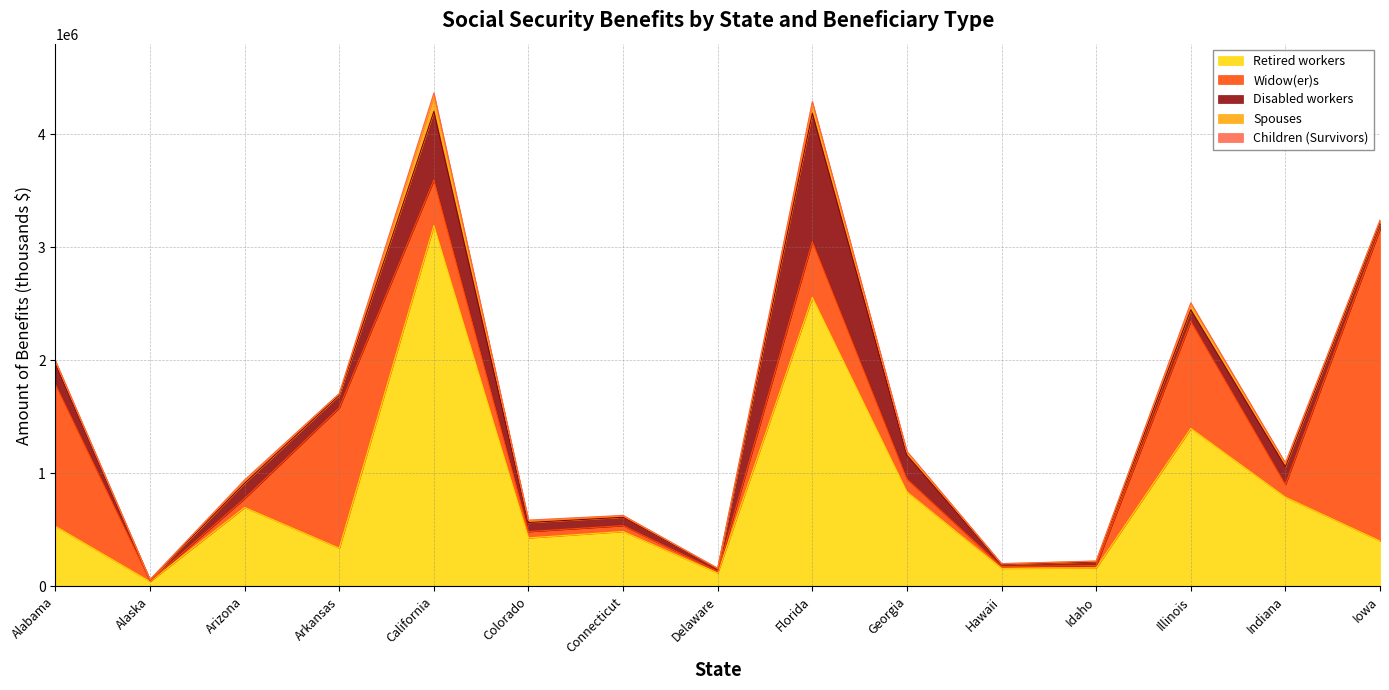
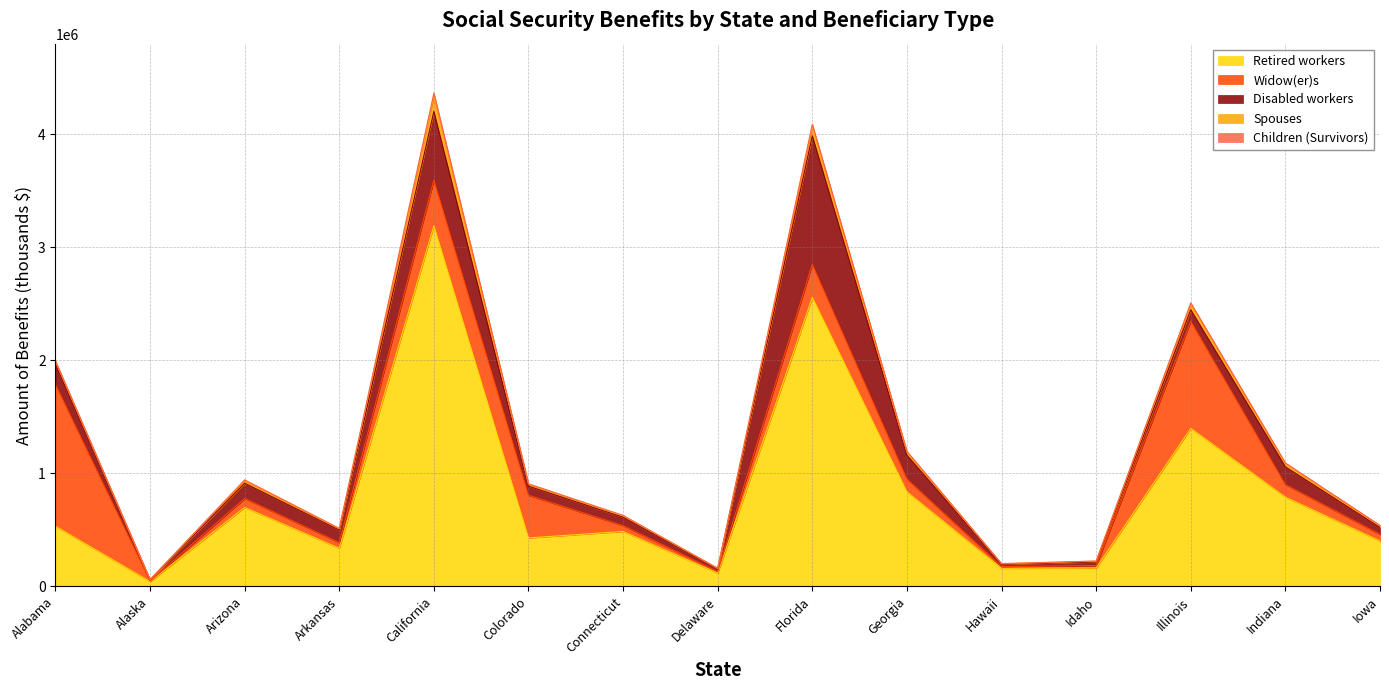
  {
    "Widow(er)s": {
      "Alabama": 1260000,
      "Arizona": 80000,
-     "Arkansas": 1240000,
+     "Arkansas": 50000,
      "California": 400000,
-     "Colorado": 60000,
+     "Colorado": 380000,
      "Connecticut": 50000,
-     "Florida": 490000,
+     "Florida": 290000,
      "Georgia": 110000,
      "Illinois": 950000,
      "Indiana": 110000,
-     "Iowa": 2760000
+     "Iowa": 60000
    },
    "Disabled workers": {
      "Arizona": 140000,
      "California": 610000,
      "Florida": 1140000,
      "Georgia": 210000,
      "Illinois": 100000,
      "Indiana": 160000
    },
    "Children (Survivors)": {
      "California": 30000
    }
  }
